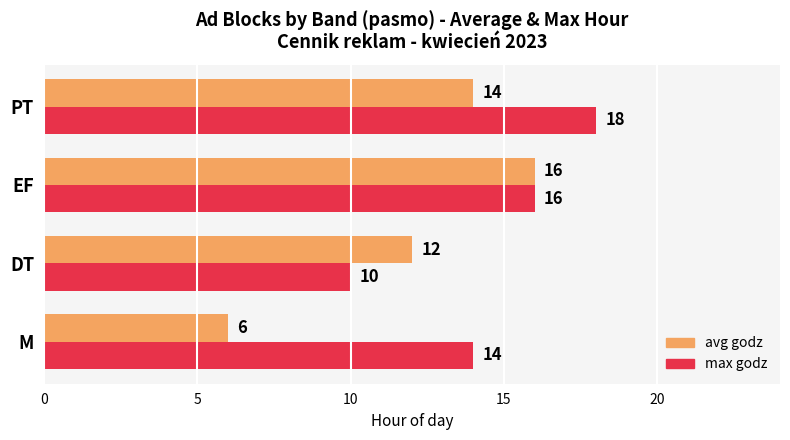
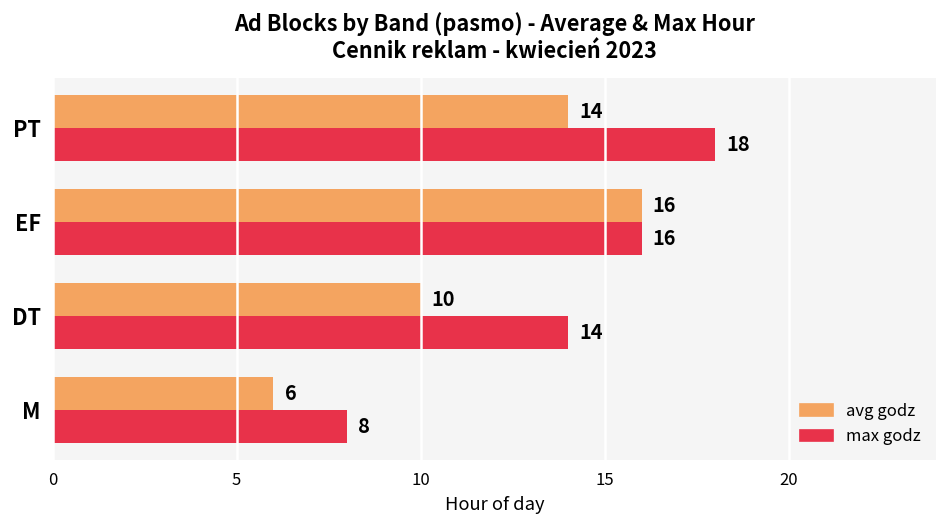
  {
    "avg godz": {
      "PT": 14,
      "EF": 16,
-     "DT": 12,
+     "DT": 10,
      "M": 6
    },
    "max godz": {
      "PT": 18,
      "EF": 16,
-     "DT": 10,
-     "M": 14
+     "DT": 14,
+     "M": 8
    }
  }
